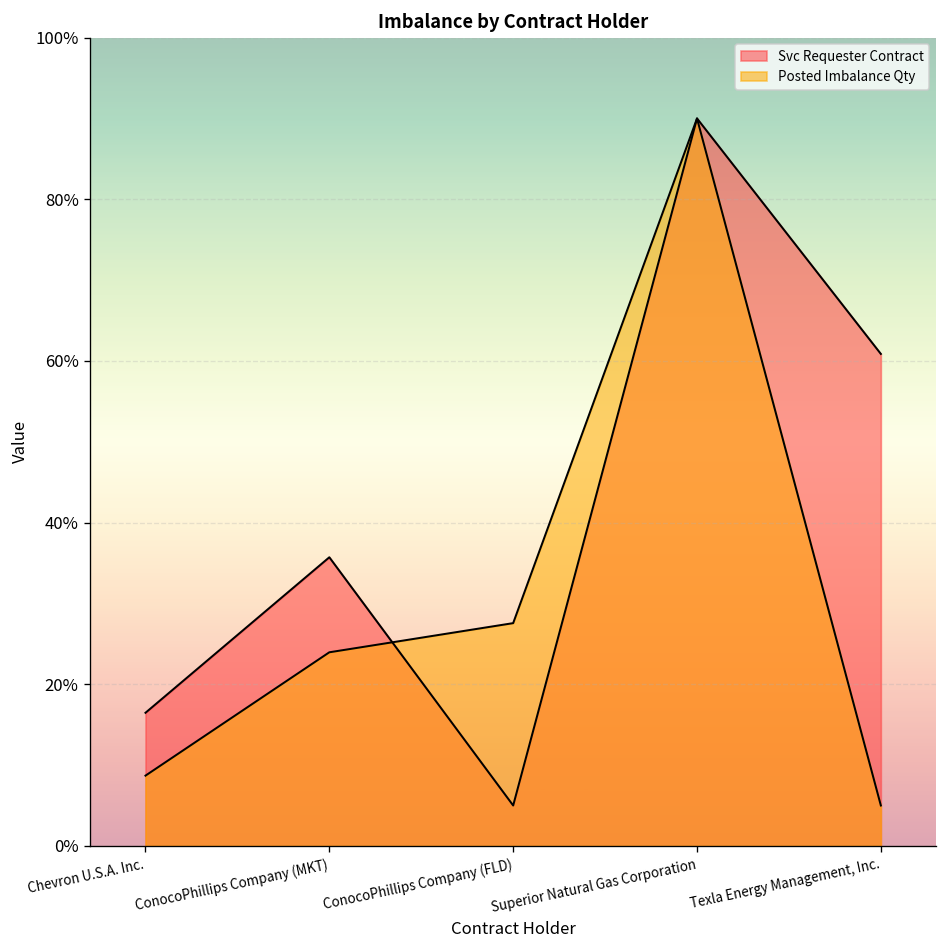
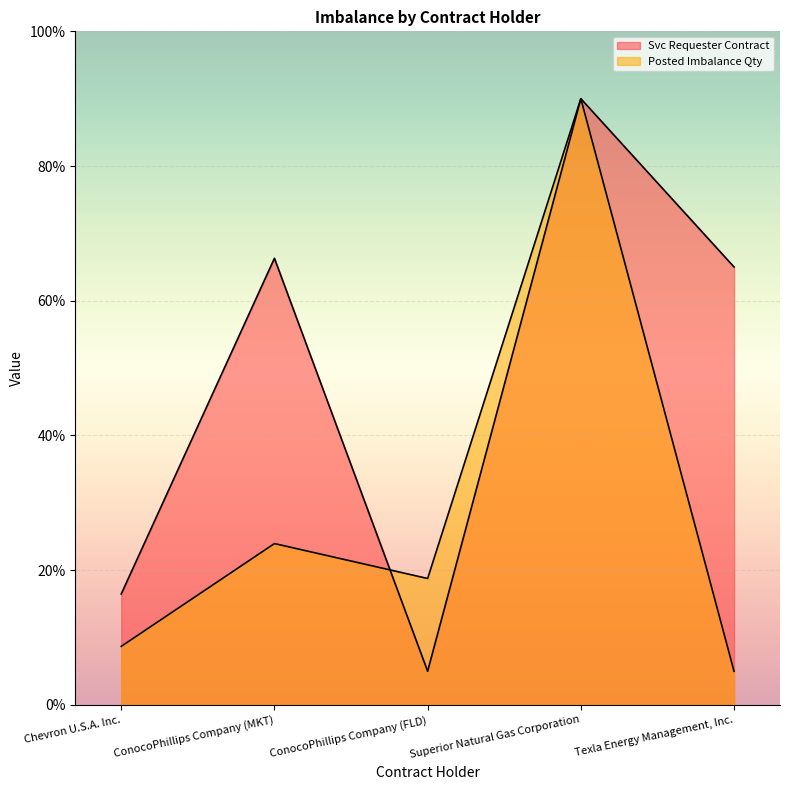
  {
    "Svc Requester Contract": {
      "Chevron U.S.A. Inc.": "16%",
-     "ConocoPhillips Company (MKT)": "36%",
+     "ConocoPhillips Company (MKT)": "66%",
      "ConocoPhillips Company (FLD)": "5%",
-     "Texla Energy Management, Inc.": "61%"
+     "Texla Energy Management, Inc.": "65%"
    },
    "Posted Imbalance Qty": {
      "Chevron U.S.A. Inc.": "9%",
      "ConocoPhillips Company (MKT)": "24%",
-     "ConocoPhillips Company (FLD)": "28%",
+     "ConocoPhillips Company (FLD)": "19%",
      "Texla Energy Management, Inc.": "5%"
    }
  }
